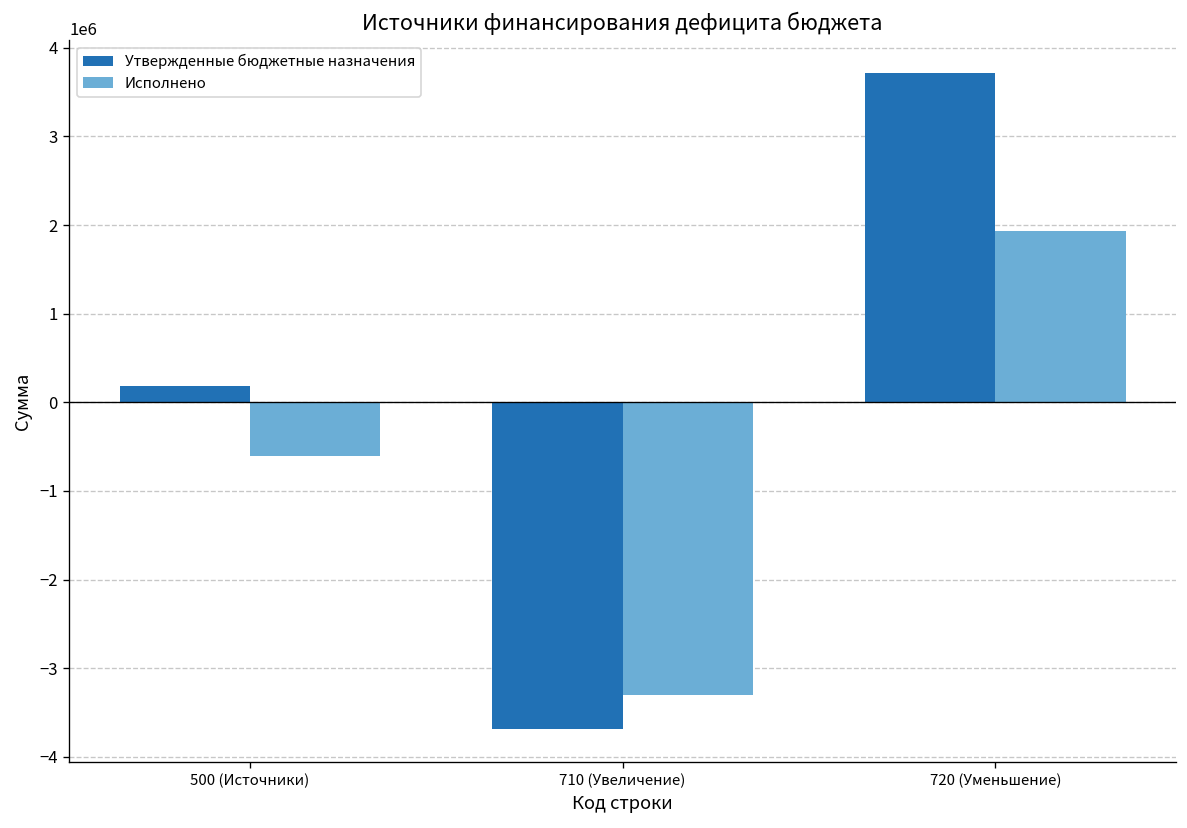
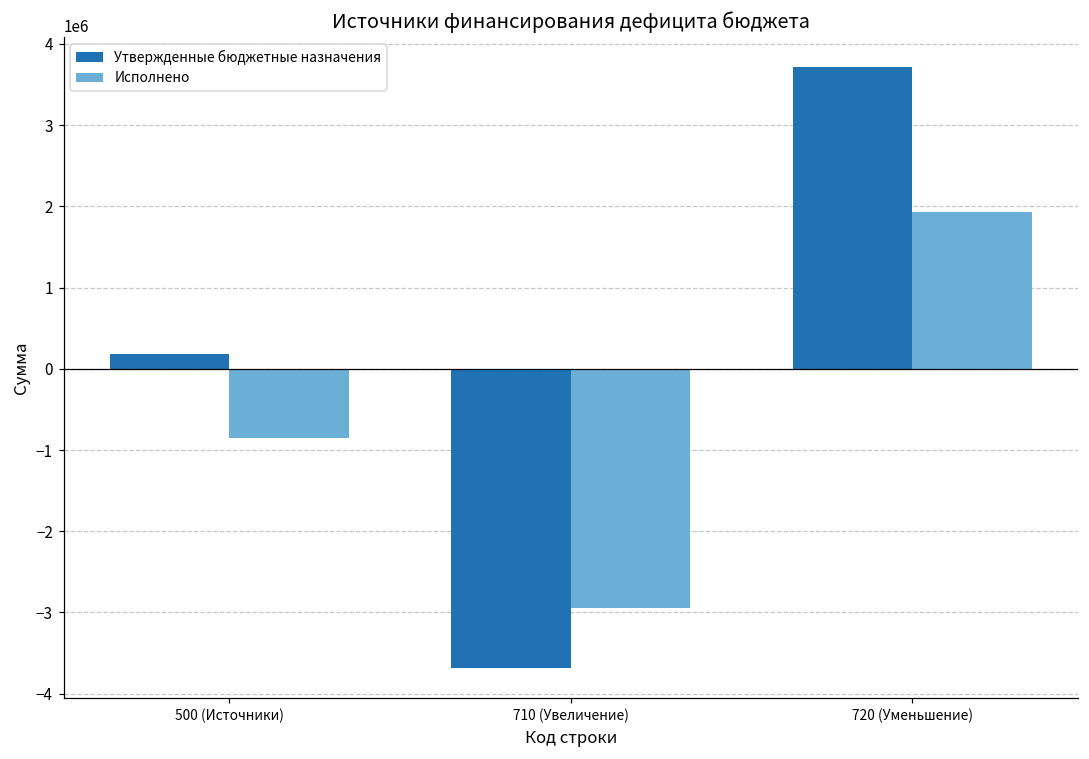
  {
    "Утвержденные бюджетные назначения": {
      "500 (Источники)": 200000,
      "710 (Увеличение)": -3700000,
      "720 (Уменьшение)": 3700000
    },
    "Исполнено": {
-     "500 (Источники)": -600000,
-     "710 (Увеличение)": -3300000,
+     "500 (Источники)": -900000,
+     "710 (Увеличение)": -2900000,
      "720 (Уменьшение)": 1900000
    }
  }
